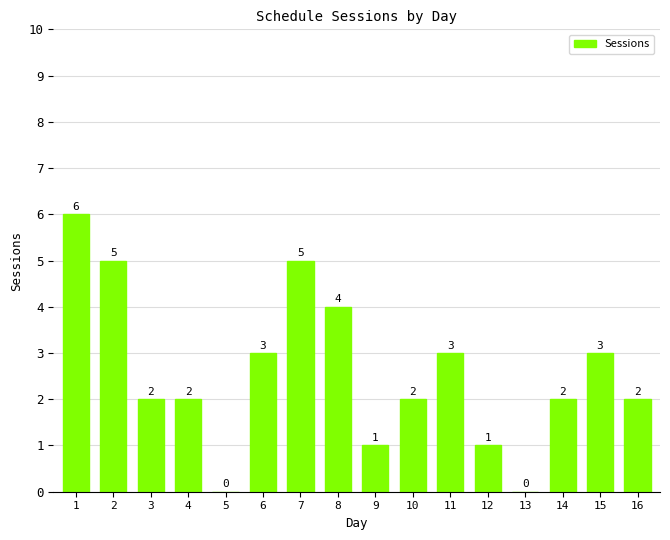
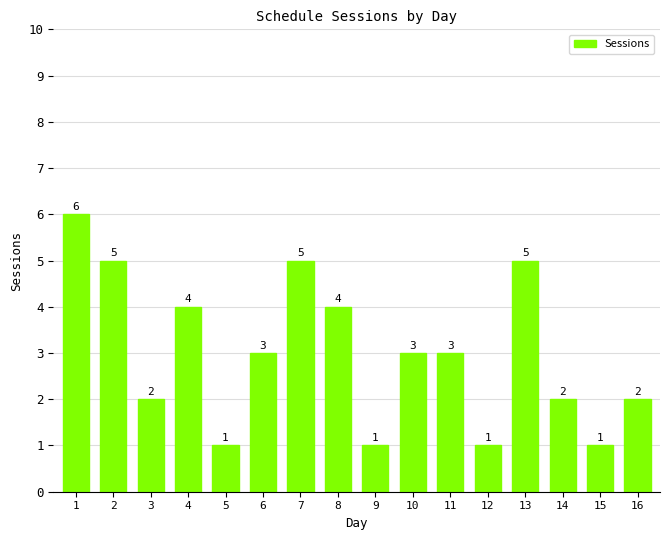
  {
    "1": 6,
    "2": 5,
    "3": 2,
-   "4": 2,
-   "5": 0,
+   "4": 4,
+   "5": 1,
    "6": 3,
    "7": 5,
    "8": 4,
    "9": 1,
-   "10": 2,
+   "10": 3,
    "11": 3,
    "12": 1,
-   "13": 0,
+   "13": 5,
    "14": 2,
-   "15": 3,
+   "15": 1,
    "16": 2
  }
